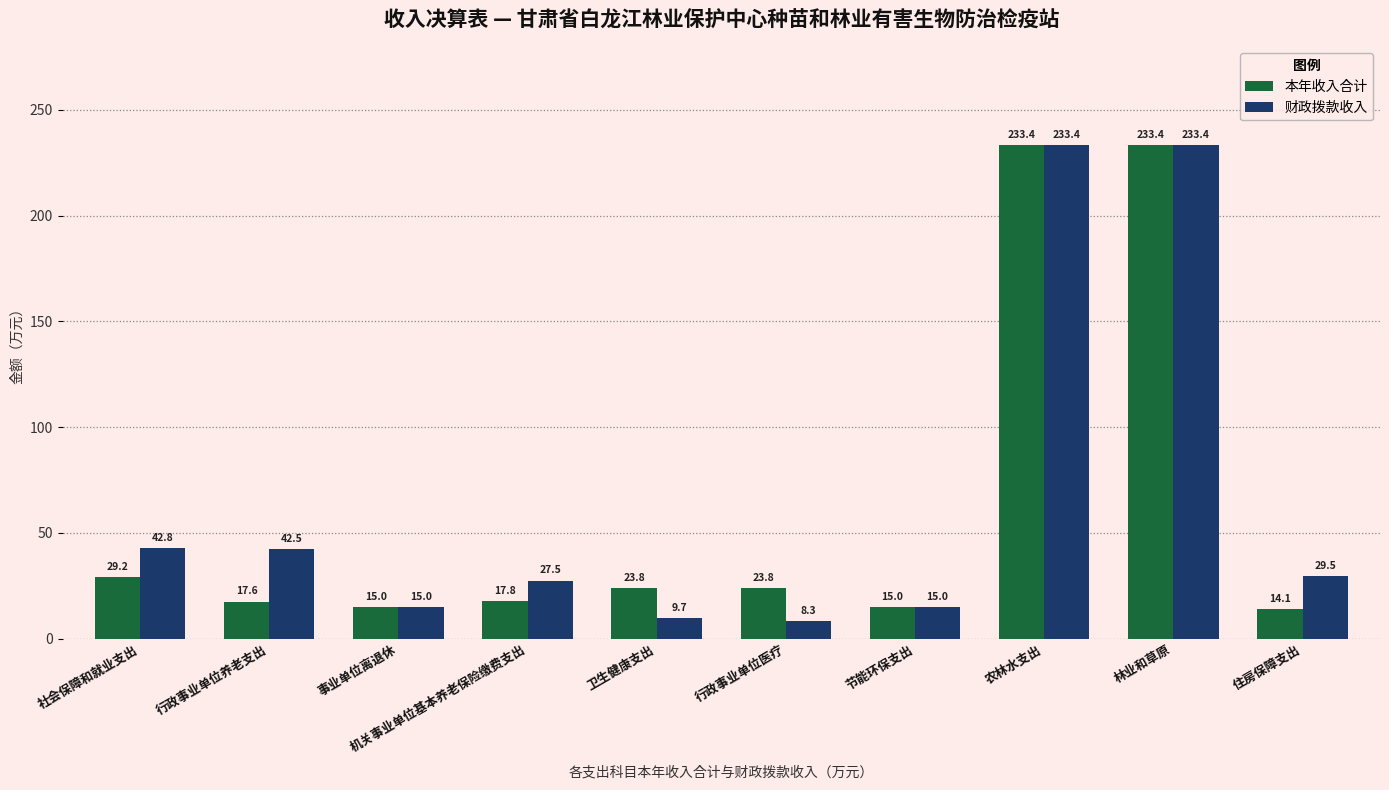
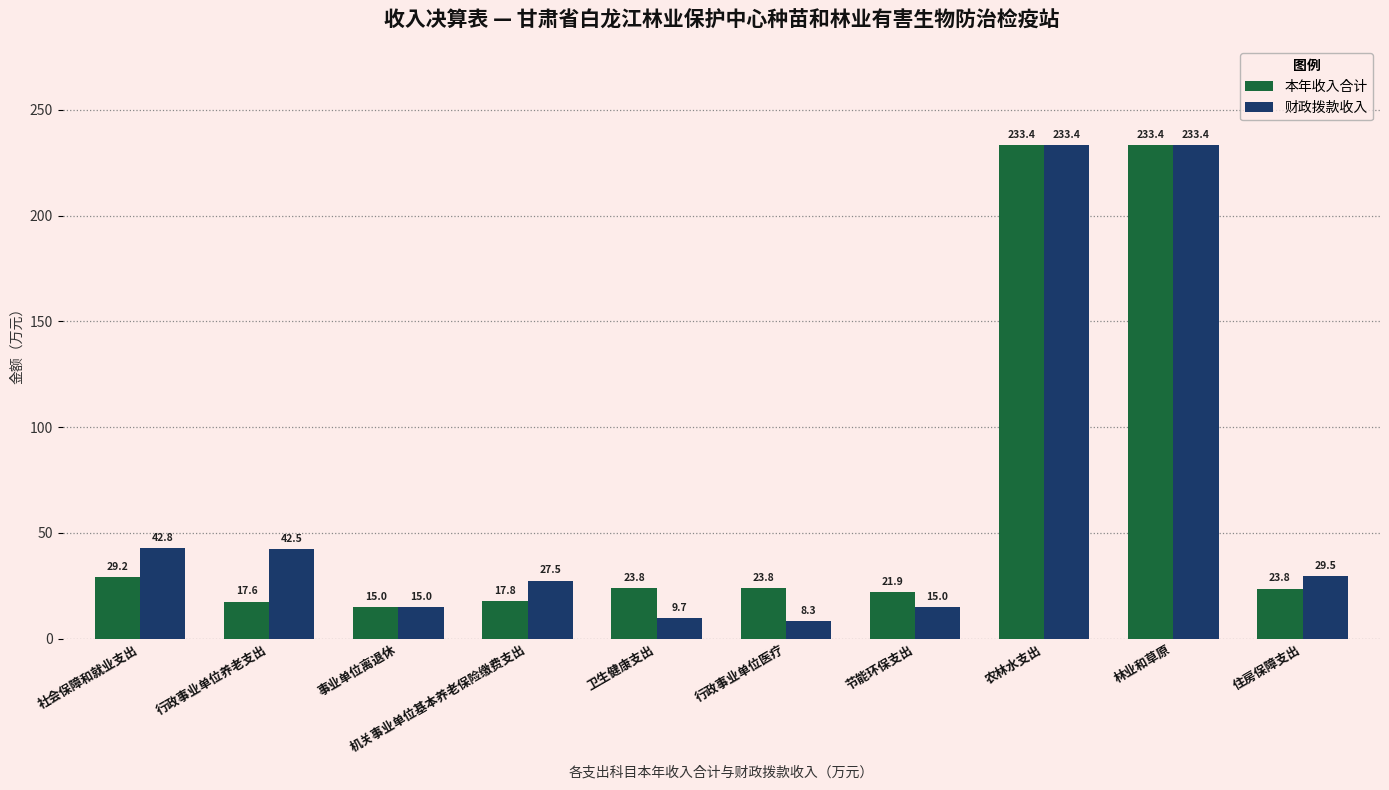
  {
    "本年收入合计": {
      "社会保障和就业支出": 29.2,
      "行政事业单位养老支出": 17.6,
      "事业单位离退休": 15.0,
      "机关事业单位基本养老保险缴费支出": 17.8,
      "卫生健康支出": 23.8,
      "行政事业单位医疗": 23.8,
-     "节能环保支出": 15.0,
+     "节能环保支出": 21.9,
      "农林水支出": 233.4,
      "林业和草原": 233.4,
-     "住房保障支出": 14.1
+     "住房保障支出": 23.8
    },
    "财政拨款收入": {
      "社会保障和就业支出": 42.8,
      "行政事业单位养老支出": 42.5,
      "事业单位离退休": 15.0,
      "机关事业单位基本养老保险缴费支出": 27.5,
      "卫生健康支出": 9.7,
      "行政事业单位医疗": 8.3,
      "节能环保支出": 15.0,
      "农林水支出": 233.4,
      "林业和草原": 233.4,
      "住房保障支出": 29.5
    }
  }
